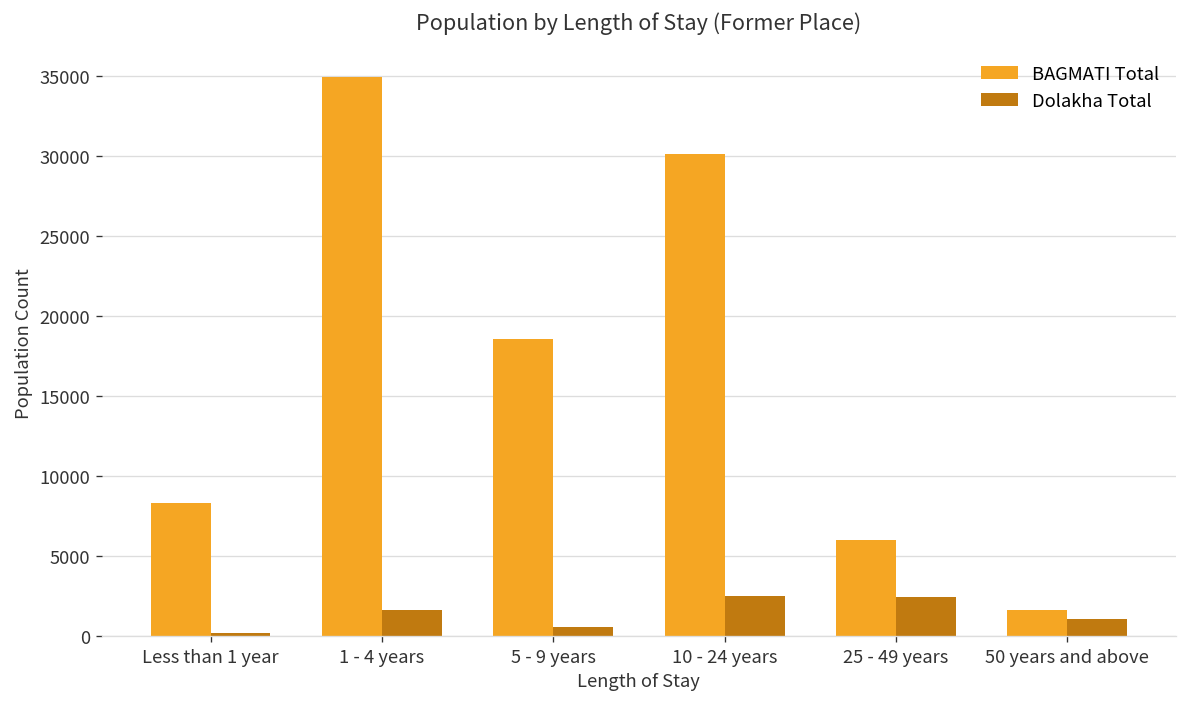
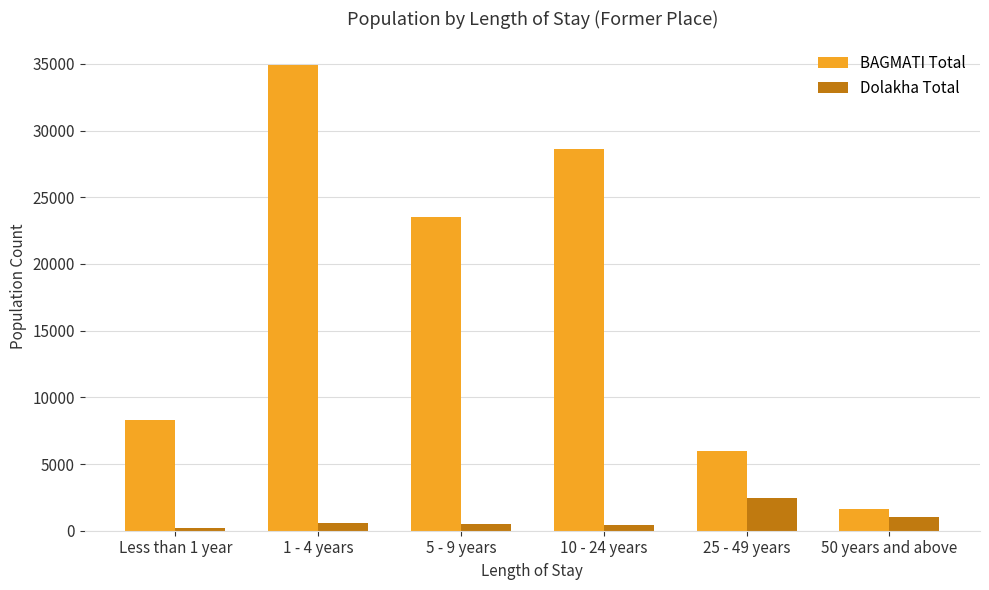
  {
    "BAGMATI Total": {
      "Less than 1 year": 8300,
      "1 - 4 years": 34900,
-     "5 - 9 years": 18600,
-     "10 - 24 years": 30100,
+     "5 - 9 years": 23500,
+     "10 - 24 years": 28600,
      "25 - 49 years": 6000,
      "50 years and above": 1600
    },
    "Dolakha Total": {
      "Less than 1 year": 200,
-     "1 - 4 years": 1600,
+     "1 - 4 years": 600,
      "5 - 9 years": 500,
-     "10 - 24 years": 2500,
+     "10 - 24 years": 400,
      "25 - 49 years": 2400,
      "50 years and above": 1000
    }
  }
